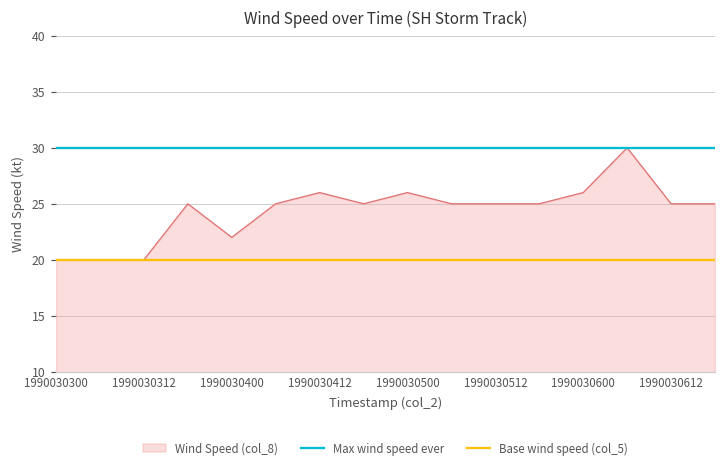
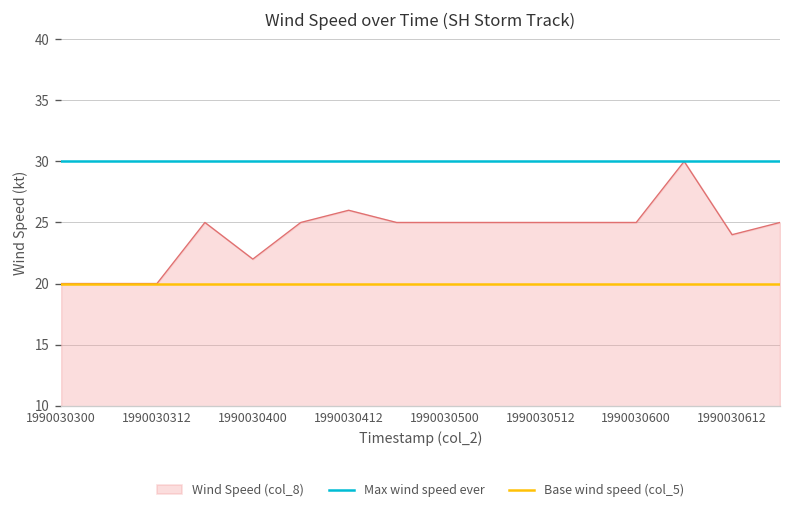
  {
    "Wind Speed (col_8)": {
      "1990030400": 22,
      "1990030412": 26,
-     "1990030500": 26,
+     "1990030500": 25,
      "1990030512": 25,
-     "1990030600": 26,
-     "1990030612": 25
+     "1990030600": 25,
+     "1990030612": 24
    },
    "Max wind speed ever": {
      "1990030300": 30,
      "1990030312": 30,
      "1990030400": 30,
      "1990030412": 30,
      "1990030500": 30,
      "1990030512": 30,
      "1990030600": 30,
      "1990030612": 30
    },
    "Base wind speed (col_5)": {
      "1990030400": 20,
      "1990030412": 20,
      "1990030500": 20,
      "1990030512": 20,
      "1990030600": 20,
      "1990030612": 20
    }
  }
